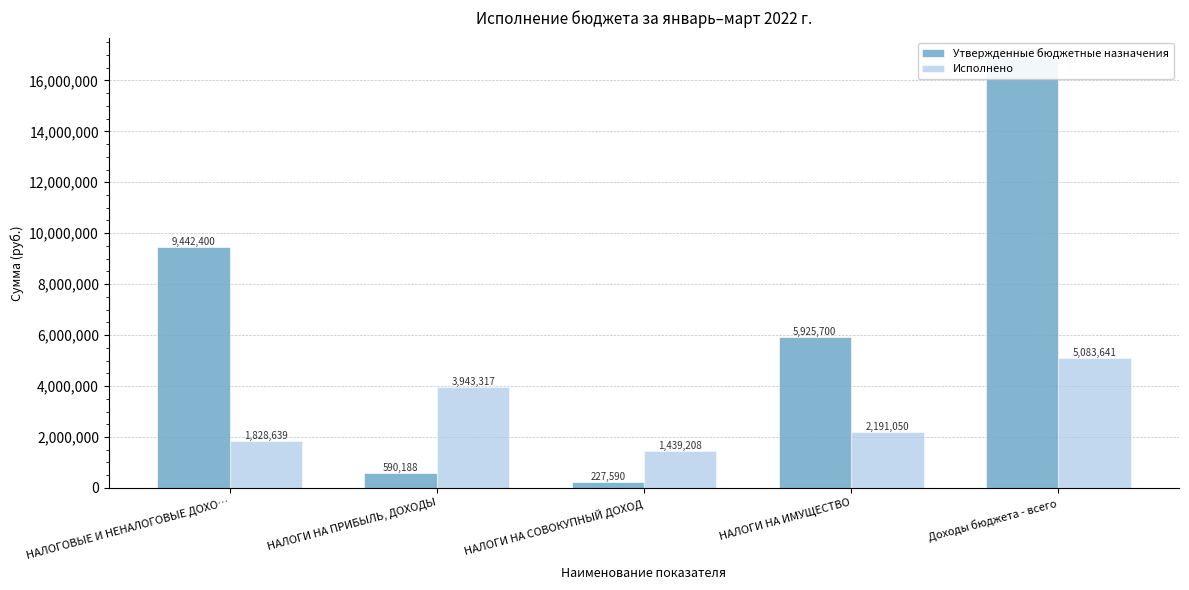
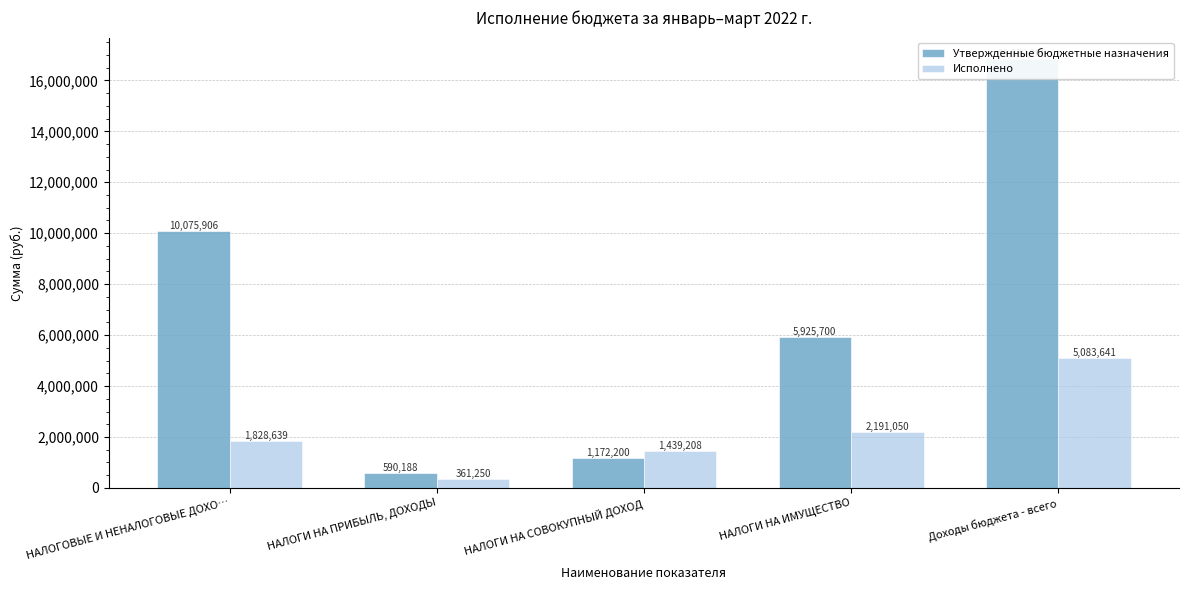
  {
    "Утвержденные бюджетные назначения": {
-     "НАЛОГОВЫЕ И НЕНАЛОГОВЫЕ ДОХО…": "9,442,400",
+     "НАЛОГОВЫЕ И НЕНАЛОГОВЫЕ ДОХО…": "10,075,906",
      "НАЛОГИ НА ПРИБЫЛЬ, ДОХОДЫ": "590,188",
-     "НАЛОГИ НА СОВОКУПНЫЙ ДОХОД": "227,590",
+     "НАЛОГИ НА СОВОКУПНЫЙ ДОХОД": "1,172,200",
      "НАЛОГИ НА ИМУЩЕСТВО": "5,925,700"
    },
    "Исполнено": {
      "НАЛОГОВЫЕ И НЕНАЛОГОВЫЕ ДОХО…": "1,828,639",
-     "НАЛОГИ НА ПРИБЫЛЬ, ДОХОДЫ": "3,943,317",
+     "НАЛОГИ НА ПРИБЫЛЬ, ДОХОДЫ": "361,250",
      "НАЛОГИ НА СОВОКУПНЫЙ ДОХОД": "1,439,208",
      "НАЛОГИ НА ИМУЩЕСТВО": "2,191,050",
      "Доходы бюджета - всего": "5,083,641"
    }
  }
